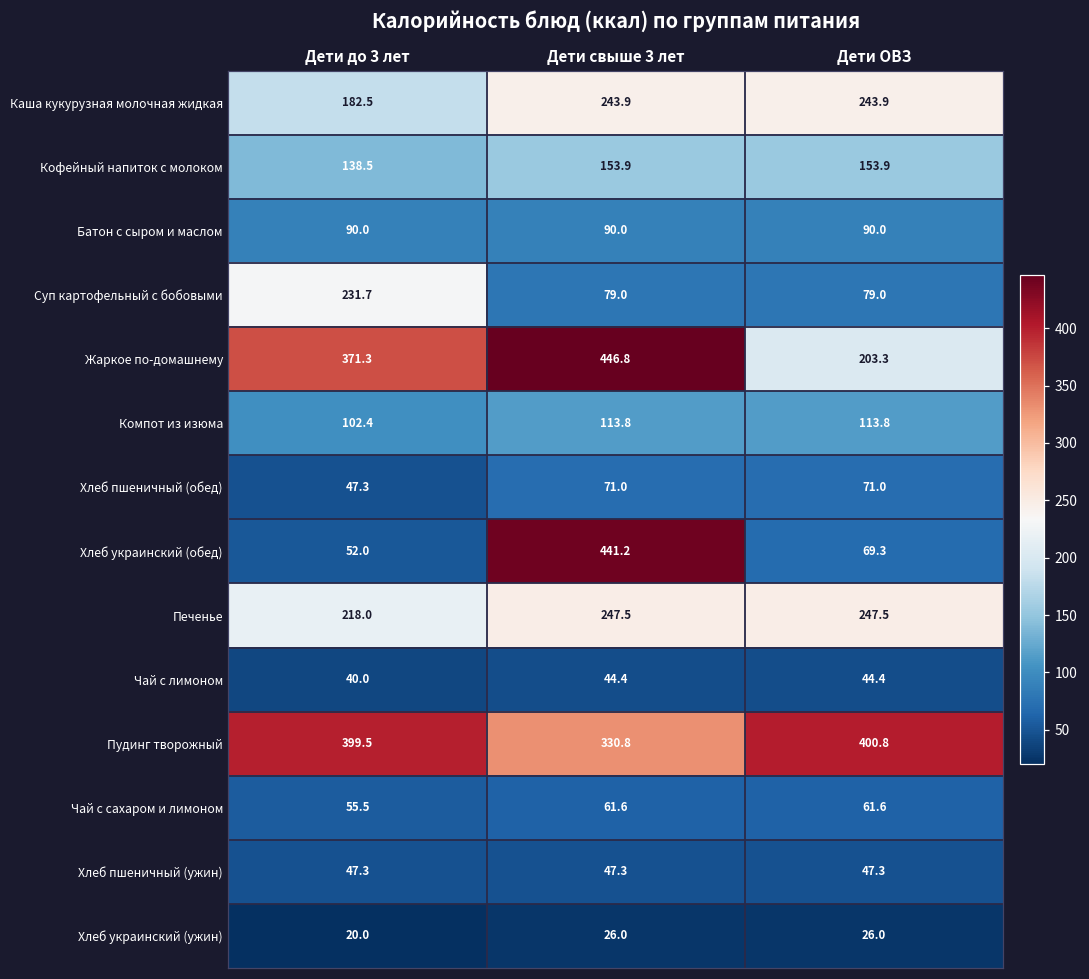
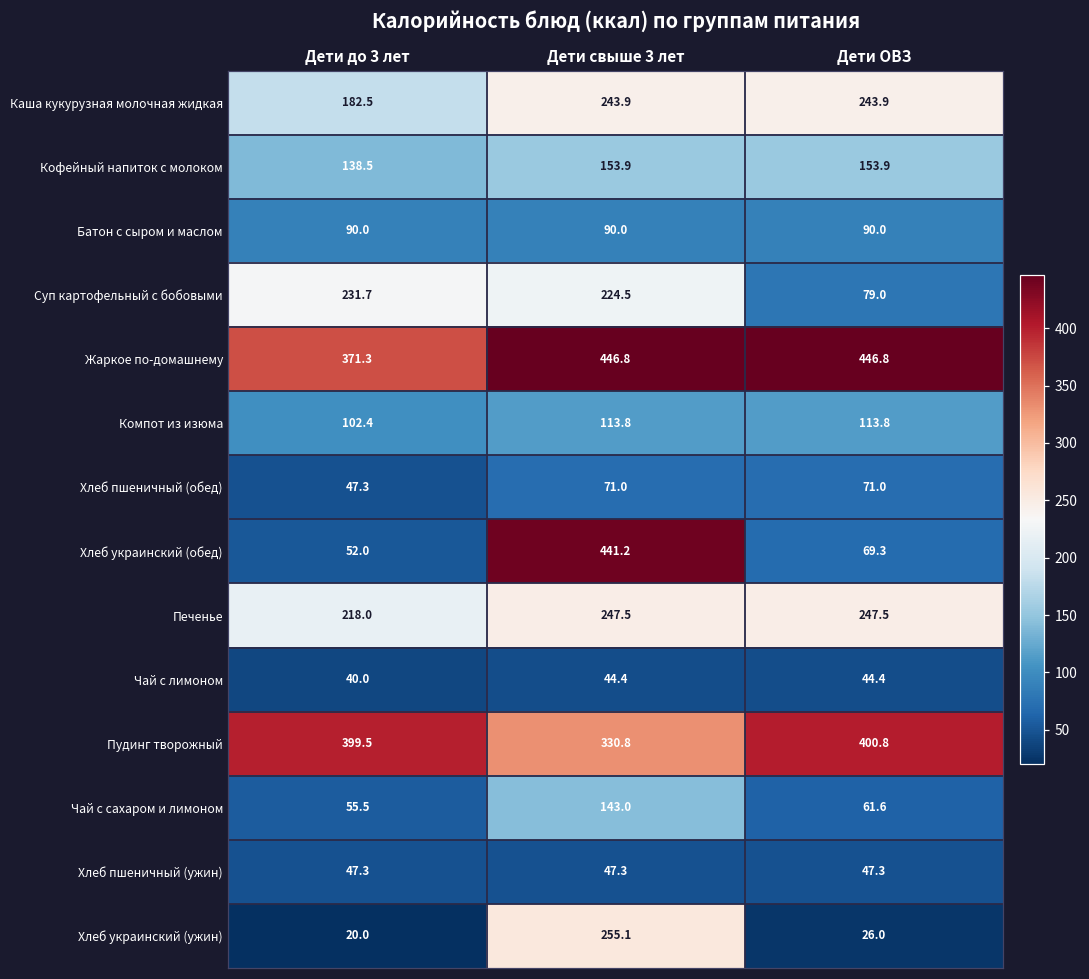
  {
    "Каша кукурузная молочная жидкая": {
      "Дети до 3 лет": 182.5,
      "Дети свыше 3 лет": 243.9,
      "Дети ОВЗ": 243.9
    },
    "Кофейный напиток с молоком": {
      "Дети до 3 лет": 138.5,
      "Дети свыше 3 лет": 153.9,
      "Дети ОВЗ": 153.9
    },
    "Батон с сыром и маслом": {
      "Дети до 3 лет": 90.0,
      "Дети свыше 3 лет": 90.0,
      "Дети ОВЗ": 90.0
    },
    "Суп картофельный с бобовыми": {
      "Дети до 3 лет": 231.7,
-     "Дети свыше 3 лет": 79.0,
+     "Дети свыше 3 лет": 224.5,
      "Дети ОВЗ": 79.0
    },
    "Жаркое по-домашнему": {
      "Дети до 3 лет": 371.3,
      "Дети свыше 3 лет": 446.8,
-     "Дети ОВЗ": 203.3
+     "Дети ОВЗ": 446.8
    },
    "Компот из изюма": {
      "Дети до 3 лет": 102.4,
      "Дети свыше 3 лет": 113.8,
      "Дети ОВЗ": 113.8
    },
    "Хлеб пшеничный (обед)": {
      "Дети до 3 лет": 47.3,
      "Дети свыше 3 лет": 71.0,
      "Дети ОВЗ": 71.0
    },
    "Хлеб украинский (обед)": {
      "Дети до 3 лет": 52.0,
      "Дети свыше 3 лет": 441.2,
      "Дети ОВЗ": 69.3
    },
    "Печенье": {
      "Дети до 3 лет": 218.0,
      "Дети свыше 3 лет": 247.5,
      "Дети ОВЗ": 247.5
    },
    "Чай с лимоном": {
      "Дети до 3 лет": 40.0,
      "Дети свыше 3 лет": 44.4,
      "Дети ОВЗ": 44.4
    },
    "Пудинг творожный": {
      "Дети до 3 лет": 399.5,
      "Дети свыше 3 лет": 330.8,
      "Дети ОВЗ": 400.8
    },
    "Чай с сахаром и лимоном": {
      "Дети до 3 лет": 55.5,
-     "Дети свыше 3 лет": 61.6,
+     "Дети свыше 3 лет": 143.0,
      "Дети ОВЗ": 61.6
    },
    "Хлеб пшеничный (ужин)": {
      "Дети до 3 лет": 47.3,
      "Дети свыше 3 лет": 47.3,
      "Дети ОВЗ": 47.3
    },
    "Хлеб украинский (ужин)": {
      "Дети до 3 лет": 20.0,
-     "Дети свыше 3 лет": 26.0,
+     "Дети свыше 3 лет": 255.1,
      "Дети ОВЗ": 26.0
    }
  }
